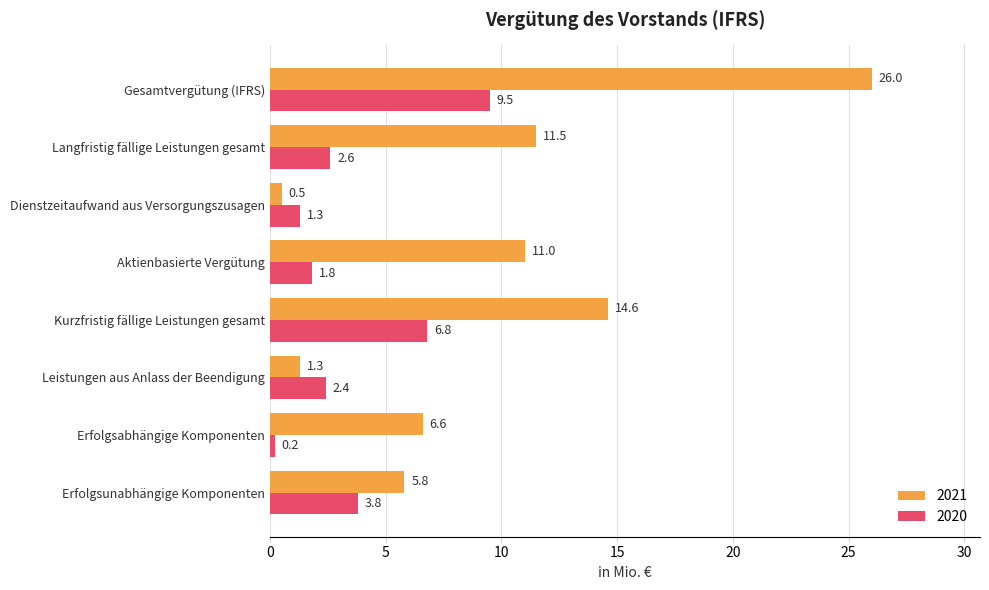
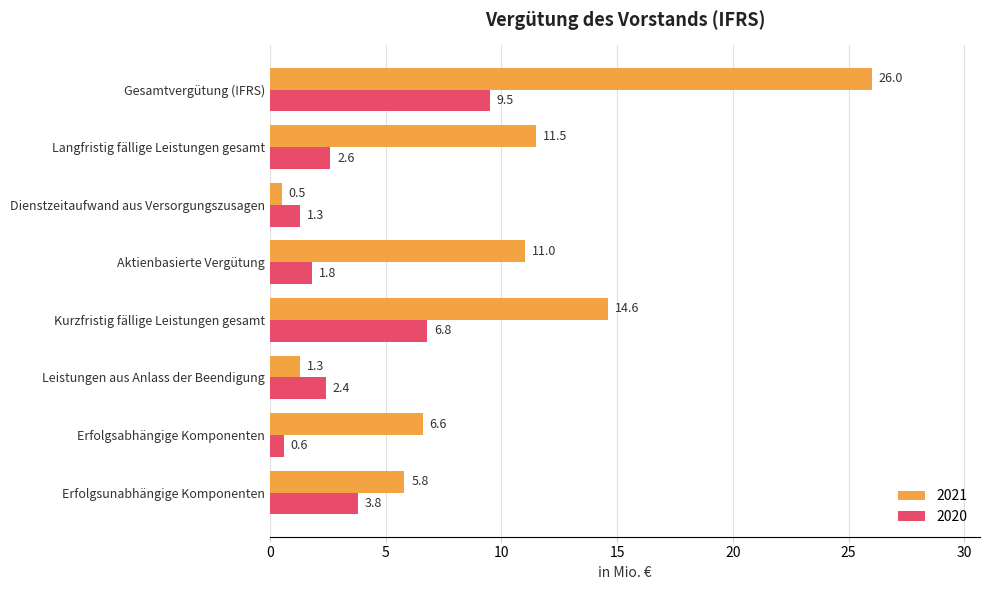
  {
    "2021": {
      "Gesamtvergütung (IFRS)": 26.0,
      "Langfristig fällige Leistungen gesamt": 11.5,
      "Dienstzeitaufwand aus Versorgungszusagen": 0.5,
      "Aktienbasierte Vergütung": 11.0,
      "Kurzfristig fällige Leistungen gesamt": 14.6,
      "Leistungen aus Anlass der Beendigung": 1.3,
      "Erfolgsabhängige Komponenten": 6.6,
      "Erfolgsunabhängige Komponenten": 5.8
    },
    "2020": {
      "Gesamtvergütung (IFRS)": 9.5,
      "Langfristig fällige Leistungen gesamt": 2.6,
      "Dienstzeitaufwand aus Versorgungszusagen": 1.3,
      "Aktienbasierte Vergütung": 1.8,
      "Kurzfristig fällige Leistungen gesamt": 6.8,
      "Leistungen aus Anlass der Beendigung": 2.4,
-     "Erfolgsabhängige Komponenten": 0.2,
+     "Erfolgsabhängige Komponenten": 0.6,
      "Erfolgsunabhängige Komponenten": 3.8
    }
  }
